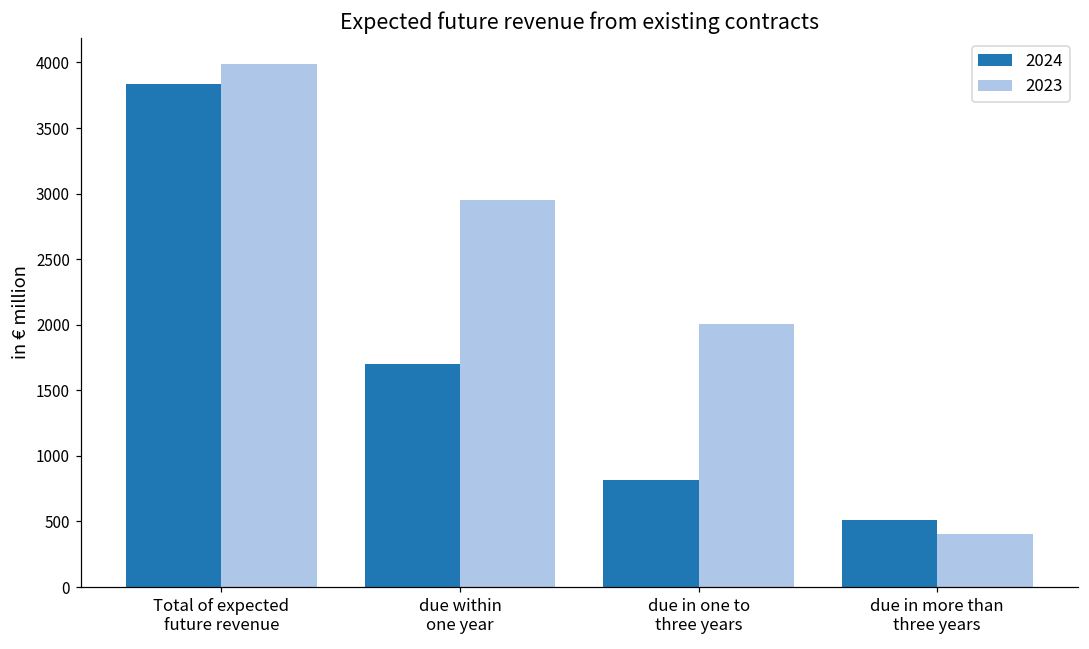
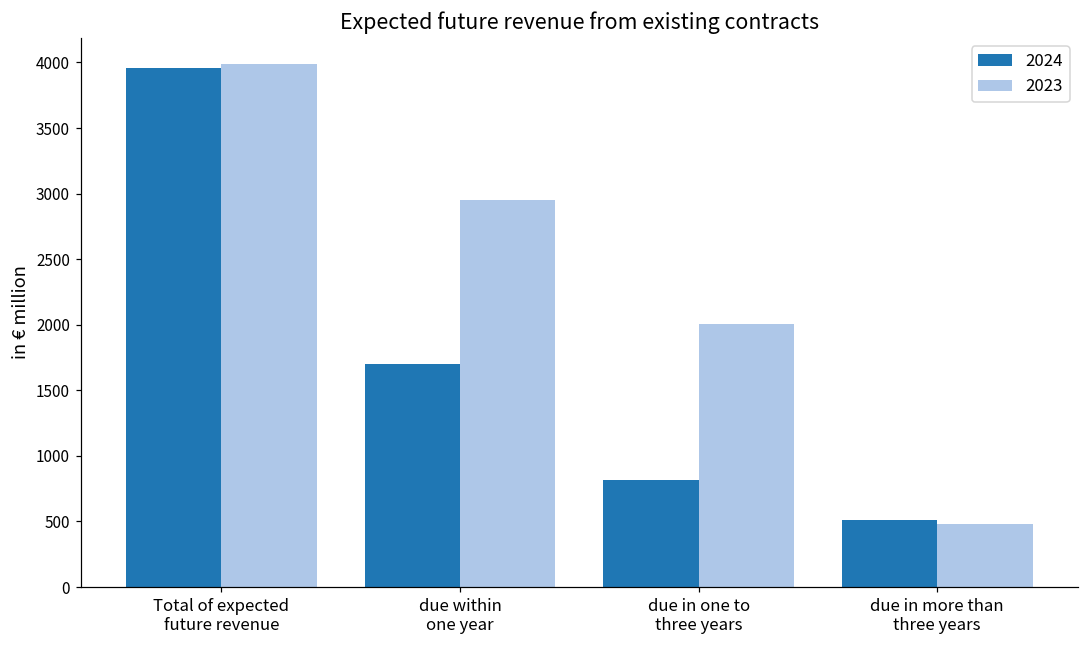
  {
    "2024": {
-     "Total of expected future revenue": 3840,
+     "Total of expected future revenue": 3960,
      "due within one year": 1700,
      "due in one to three years": 820,
      "due in more than three years": 510
    },
    "2023": {
      "Total of expected future revenue": 3990,
      "due within one year": 2950,
      "due in one to three years": 2000,
-     "due in more than three years": 400
+     "due in more than three years": 480
    }
  }
